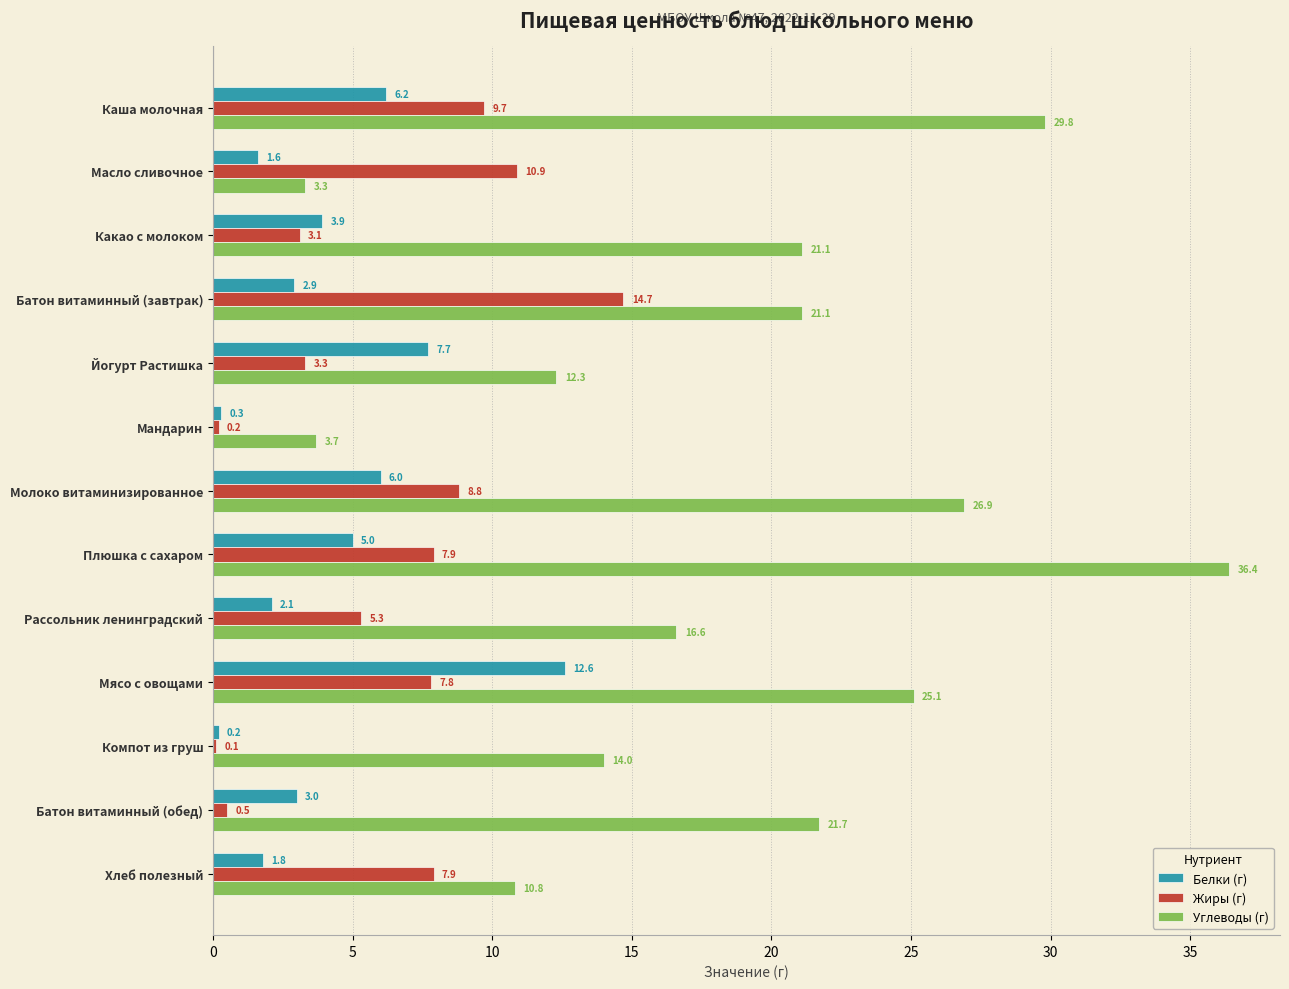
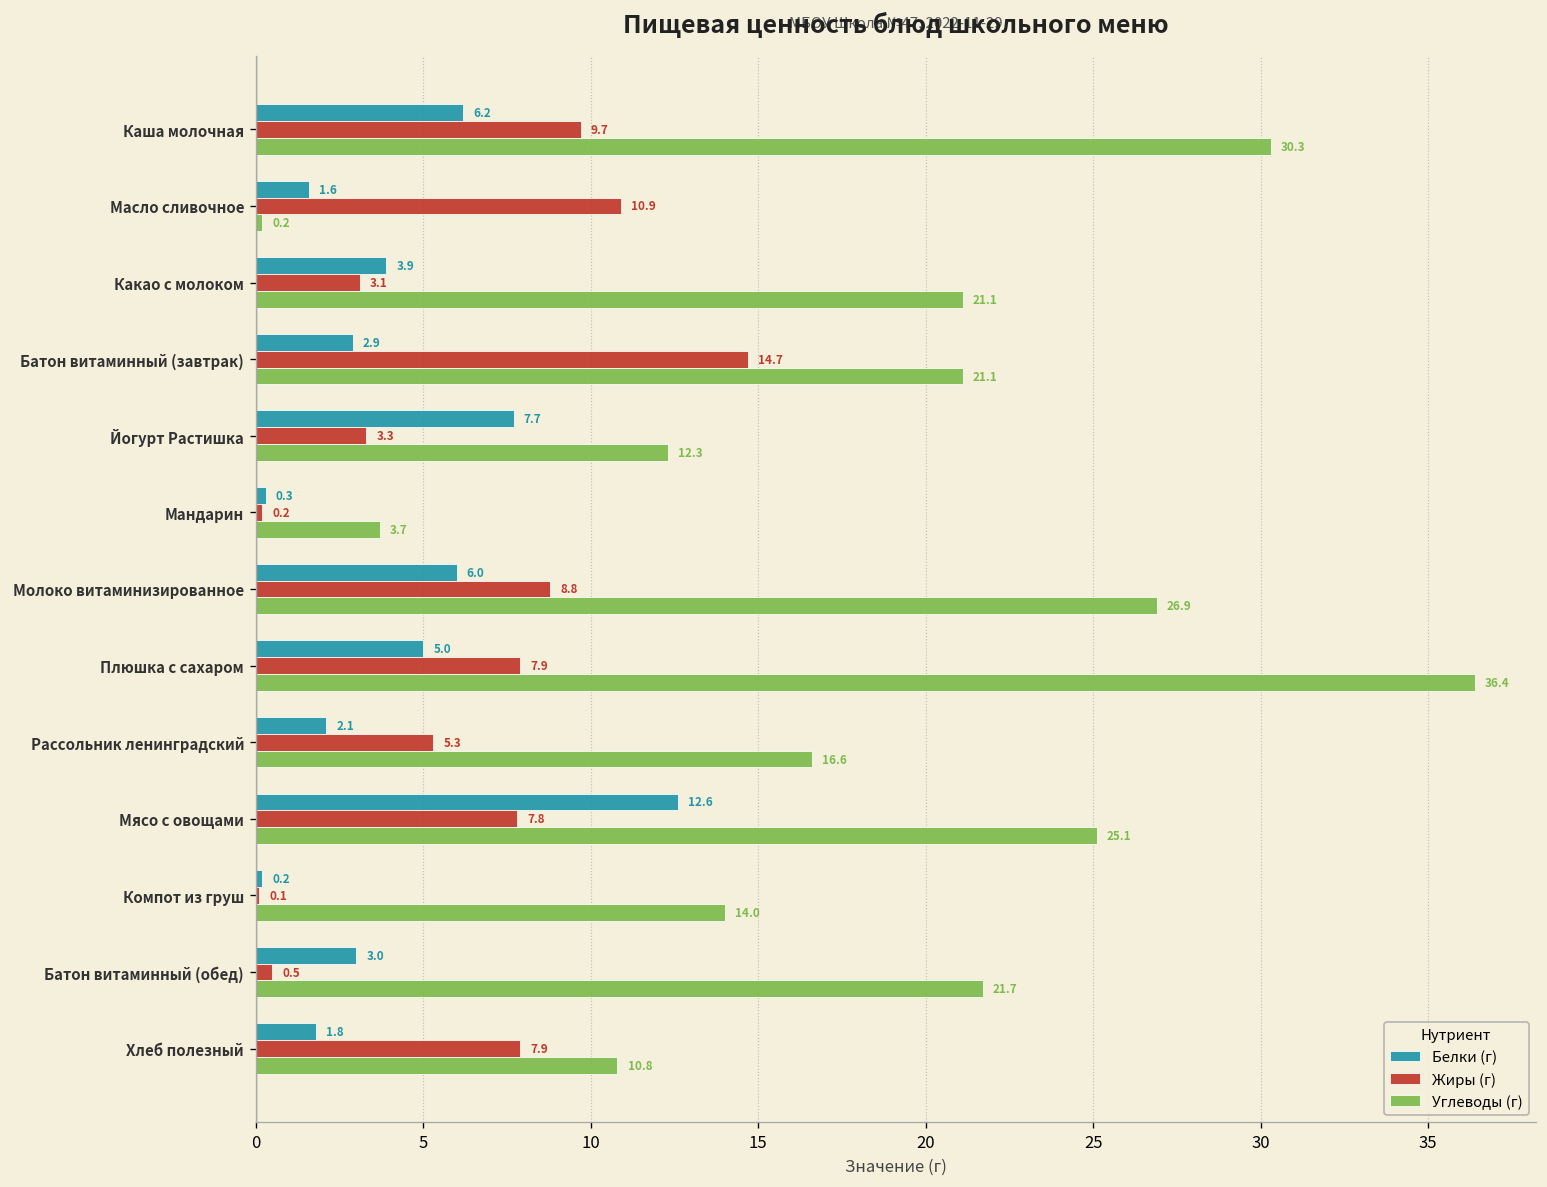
  {
    "Белки (г)": {
      "Каша молочная": 6.2,
      "Масло сливочное": 1.6,
      "Какао с молоком": 3.9,
      "Батон витаминный (завтрак)": 2.9,
      "Йогурт Растишка": 7.7,
      "Мандарин": 0.3,
      "Молоко витаминизированное": 6.0,
      "Плюшка с сахаром": 5.0,
      "Рассольник ленинградский": 2.1,
      "Мясо с овощами": 12.6,
      "Компот из груш": 0.2,
      "Батон витаминный (обед)": 3.0,
      "Хлеб полезный": 1.8
    },
    "Жиры (г)": {
      "Каша молочная": 9.7,
      "Масло сливочное": 10.9,
      "Какао с молоком": 3.1,
      "Батон витаминный (завтрак)": 14.7,
      "Йогурт Растишка": 3.3,
      "Мандарин": 0.2,
      "Молоко витаминизированное": 8.8,
      "Плюшка с сахаром": 7.9,
      "Рассольник ленинградский": 5.3,
      "Мясо с овощами": 7.8,
      "Компот из груш": 0.1,
      "Батон витаминный (обед)": 0.5,
      "Хлеб полезный": 7.9
    },
    "Углеводы (г)": {
-     "Каша молочная": 29.8,
-     "Масло сливочное": 3.3,
+     "Каша молочная": 30.3,
+     "Масло сливочное": 0.2,
      "Какао с молоком": 21.1,
      "Батон витаминный (завтрак)": 21.1,
      "Йогурт Растишка": 12.3,
      "Мандарин": 3.7,
      "Молоко витаминизированное": 26.9,
      "Плюшка с сахаром": 36.4,
      "Рассольник ленинградский": 16.6,
      "Мясо с овощами": 25.1,
      "Компот из груш": 14.0,
      "Батон витаминный (обед)": 21.7,
      "Хлеб полезный": 10.8
    }
  }
